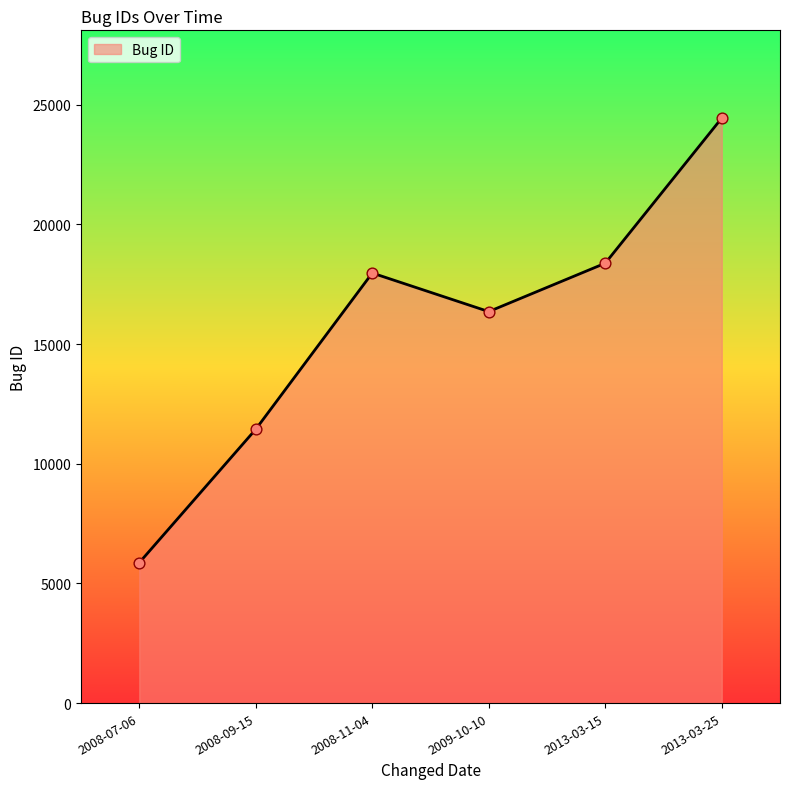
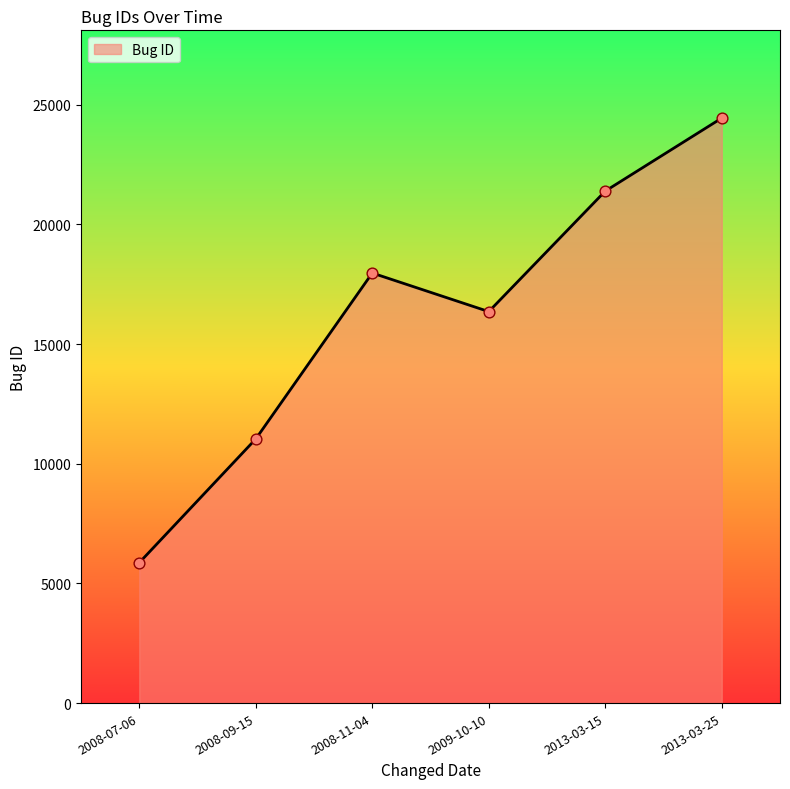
  {
    "2008-07-06": 5900,
-   "2008-09-15": 11400,
+   "2008-09-15": 11000,
    "2008-11-04": 18000,
    "2009-10-10": 16400,
-   "2013-03-15": 18400,
+   "2013-03-15": 21400,
    "2013-03-25": 24400
  }
